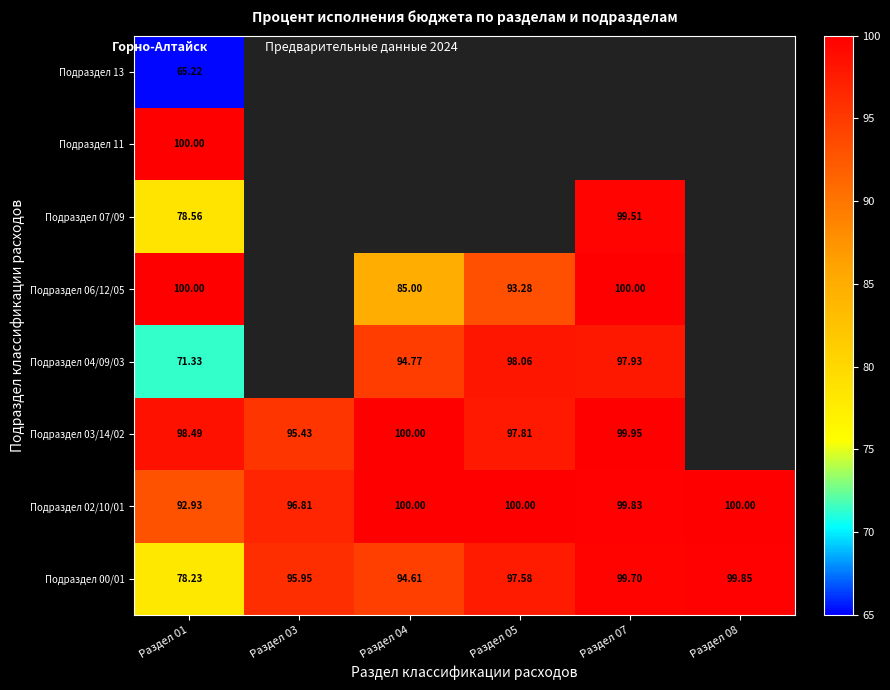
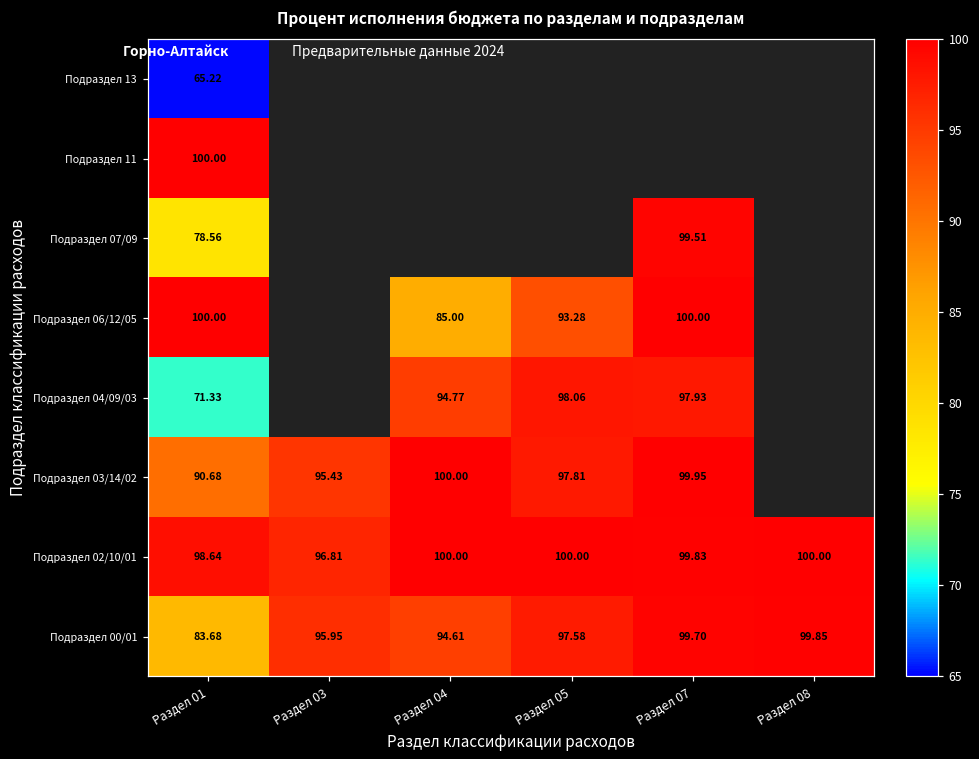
  {
    "Подраздел 13": {
      "Раздел 01": 65.22
    },
    "Подраздел 11": {
      "Раздел 01": 100.00
    },
    "Подраздел 07/09": {
      "Раздел 01": 78.56,
      "Раздел 07": 99.51
    },
    "Подраздел 06/12/05": {
      "Раздел 01": 100.00,
      "Раздел 04": 85.00,
      "Раздел 05": 93.28,
      "Раздел 07": 100.00
    },
    "Подраздел 04/09/03": {
      "Раздел 01": 71.33,
      "Раздел 04": 94.77,
      "Раздел 05": 98.06,
      "Раздел 07": 97.93
    },
    "Подраздел 03/14/02": {
-     "Раздел 01": 98.49,
+     "Раздел 01": 90.68,
      "Раздел 03": 95.43,
      "Раздел 04": 100.00,
      "Раздел 05": 97.81,
      "Раздел 07": 99.95
    },
    "Подраздел 02/10/01": {
-     "Раздел 01": 92.93,
+     "Раздел 01": 98.64,
      "Раздел 03": 96.81,
      "Раздел 04": 100.00,
      "Раздел 05": 100.00,
      "Раздел 07": 99.83,
      "Раздел 08": 100.00
    },
    "Подраздел 00/01": {
-     "Раздел 01": 78.23,
+     "Раздел 01": 83.68,
      "Раздел 03": 95.95,
      "Раздел 04": 94.61,
      "Раздел 05": 97.58,
      "Раздел 07": 99.70,
      "Раздел 08": 99.85
    }
  }
